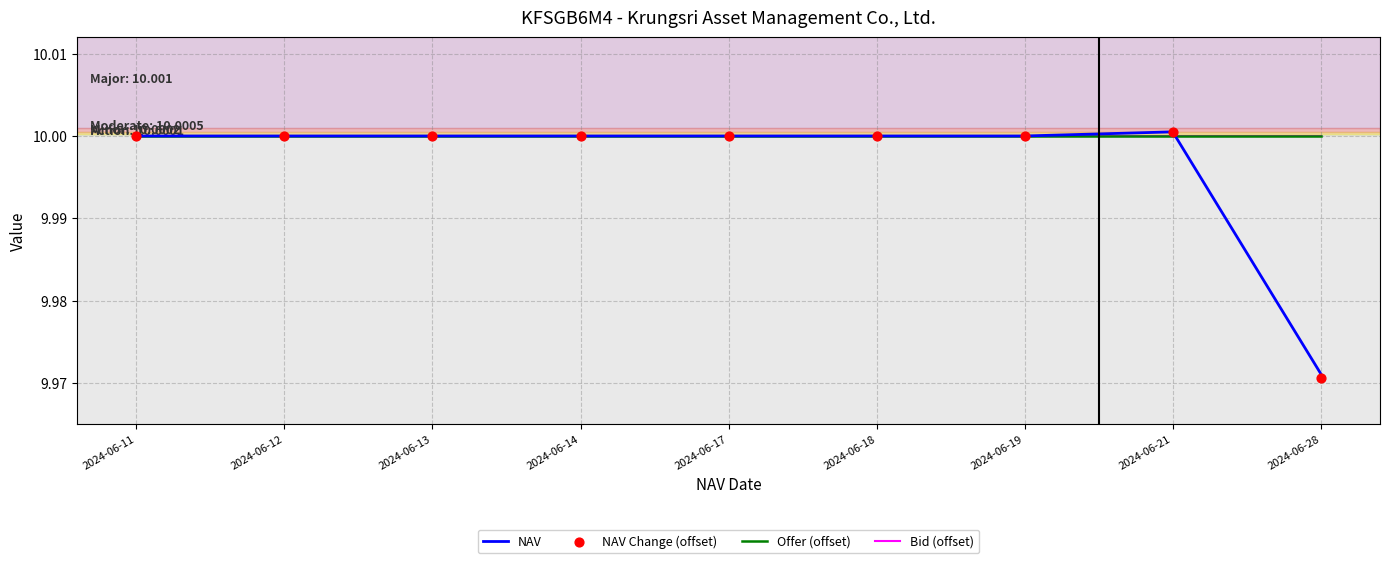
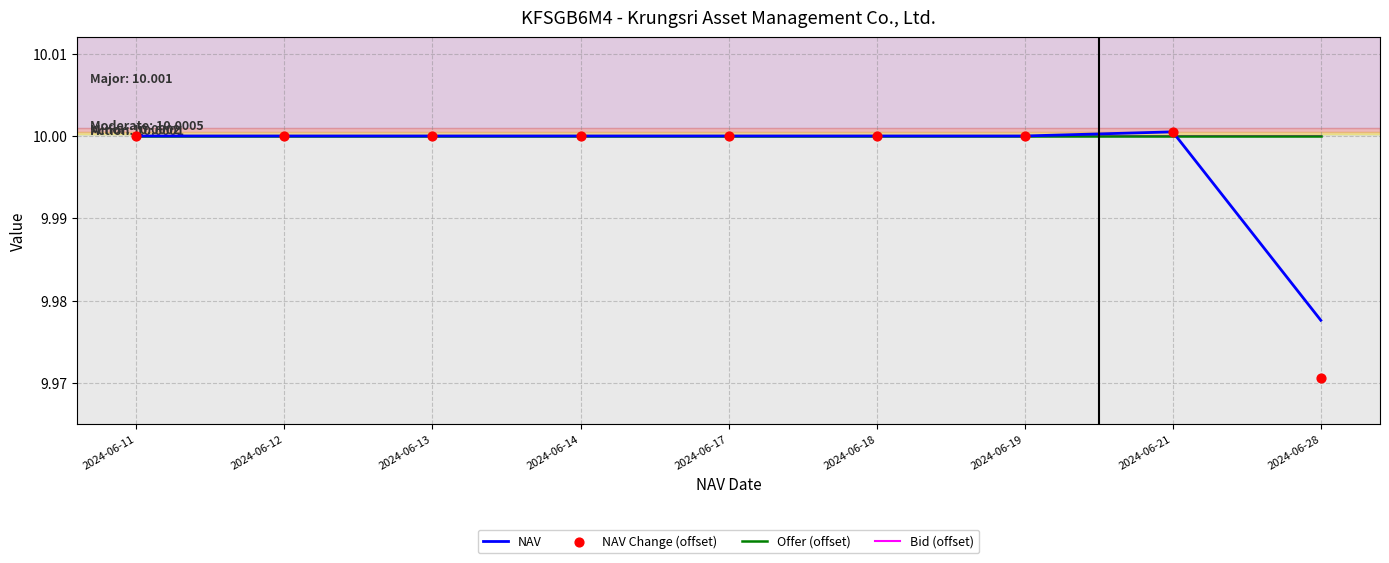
  {
    "NAV": {
-     "2024-06-28": 9.971
+     "2024-06-28": 9.978
    },
    "Bid (offset)": {
      "2024-06-21": 10.000,
      "2024-06-28": 10.000
    }
  }
